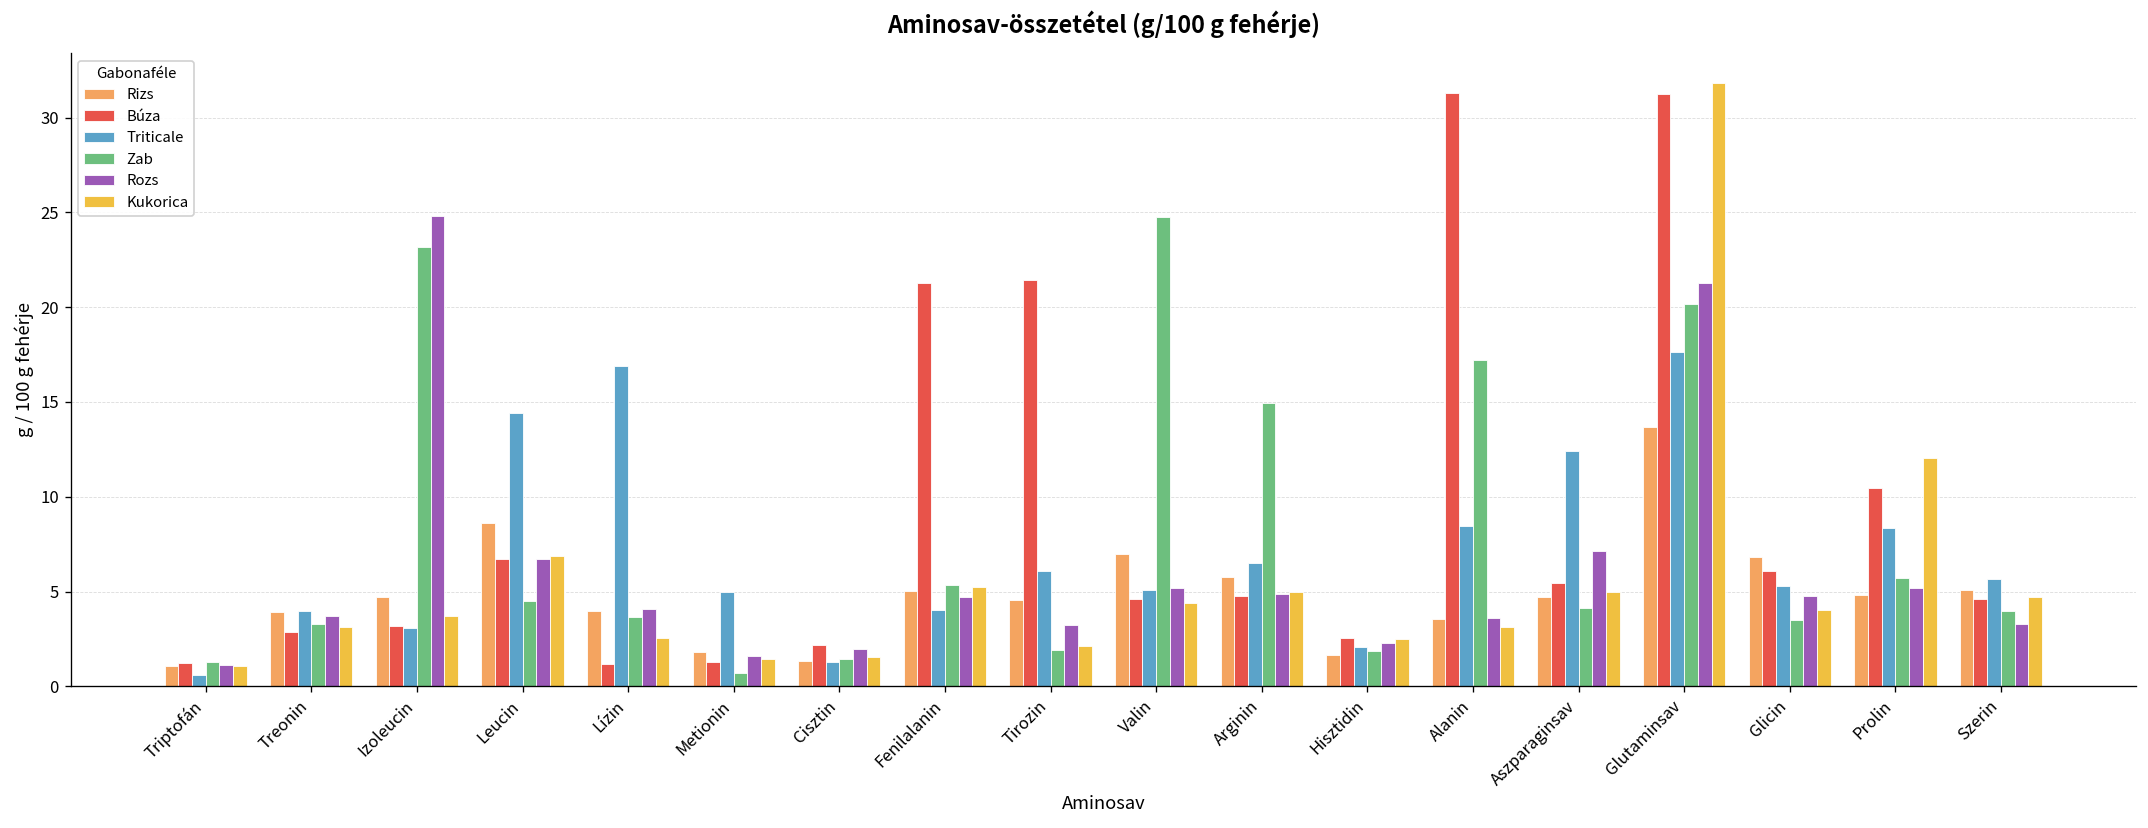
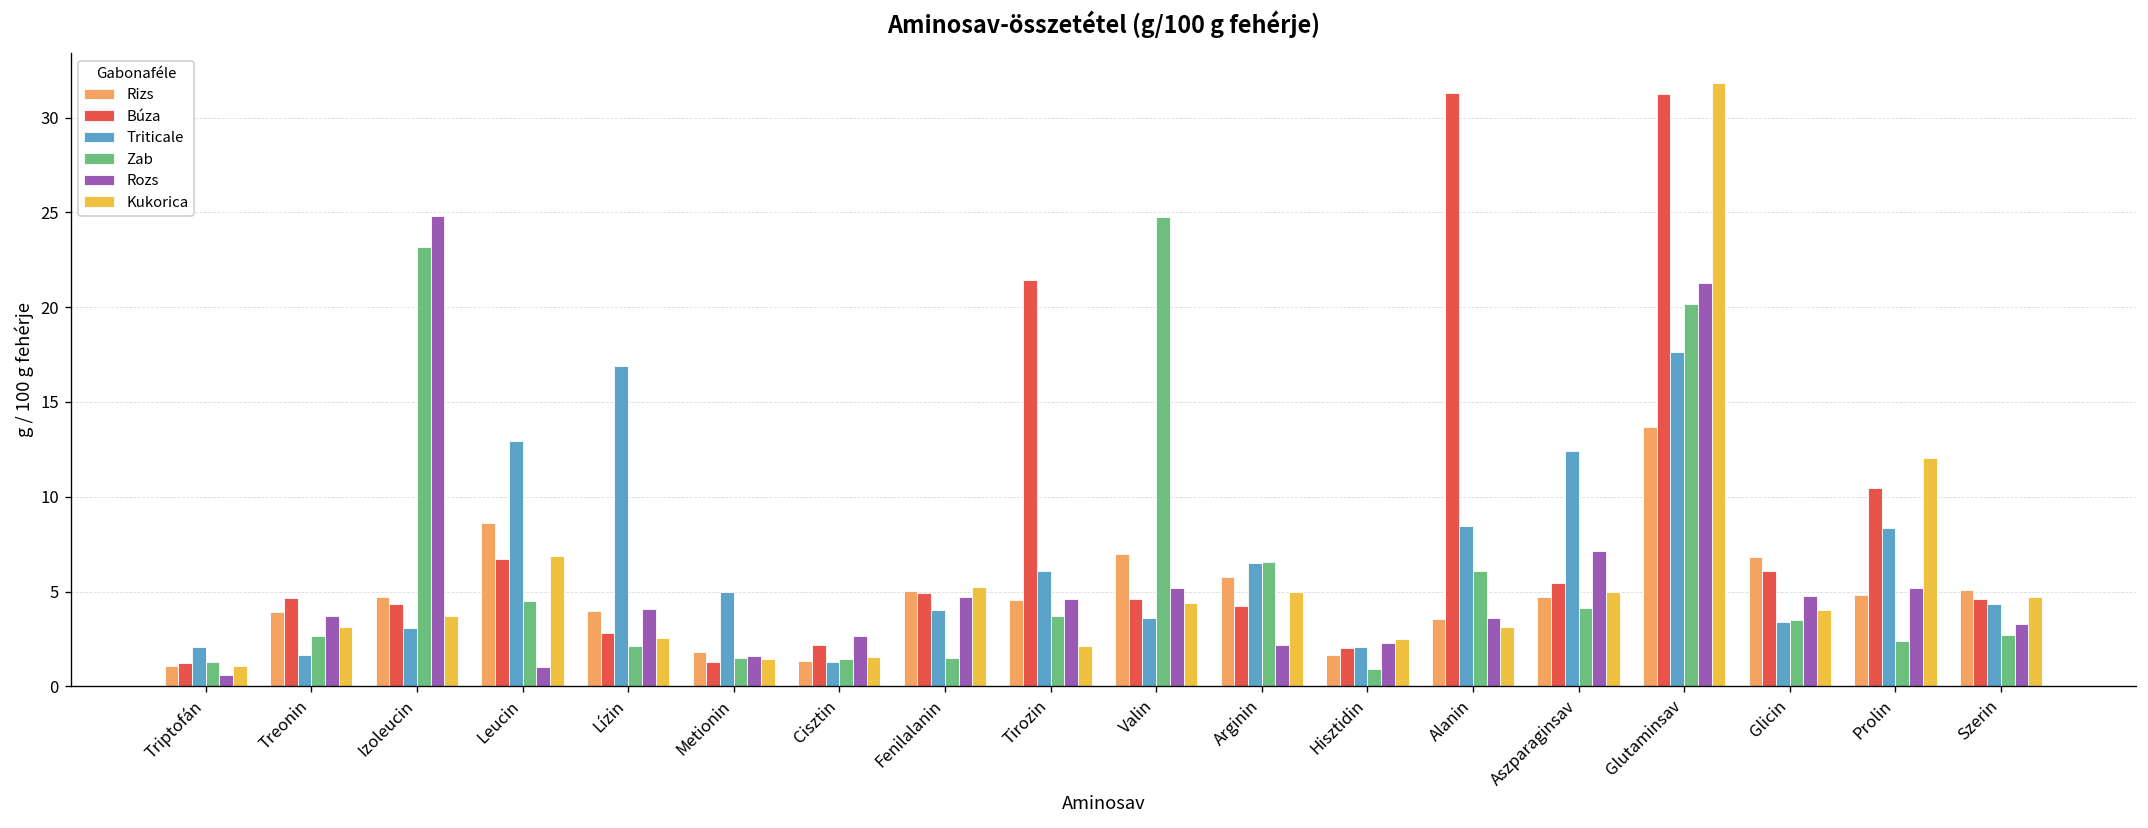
  {
    "Búza": {
      "Triptofán": 1.2,
-     "Treonin": 2.9,
-     "Izoleucin": 3.2,
+     "Treonin": 4.7,
+     "Izoleucin": 4.3,
      "Leucin": 6.7,
-     "Lízin": 1.2,
+     "Lízin": 2.8,
      "Metionin": 1.3,
      "Cisztin": 2.2,
-     "Fenilalanin": 21.3,
+     "Fenilalanin": 4.9,
      "Tirozin": 21.4,
      "Valin": 4.6,
-     "Arginin": 4.8,
-     "Hisztidin": 2.6,
+     "Arginin": 4.3,
+     "Hisztidin": 2.0,
      "Alanin": 31.3,
      "Aszparaginsav": 5.5,
      "Glutaminsav": 31.3,
      "Glicin": 6.1,
      "Prolin": 10.4,
      "Szerin": 4.6
    },
    "Triticale": {
-     "Triptofán": 0.6,
-     "Treonin": 4.0,
+     "Triptofán": 2.1,
+     "Treonin": 1.7,
      "Izoleucin": 3.1,
-     "Leucin": 14.4,
+     "Leucin": 13.0,
      "Lízin": 16.9,
      "Metionin": 5.0,
      "Cisztin": 1.3,
      "Fenilalanin": 4.0,
      "Tirozin": 6.1,
-     "Valin": 5.1,
+     "Valin": 3.6,
      "Arginin": 6.5,
      "Hisztidin": 2.1,
      "Alanin": 8.4,
      "Aszparaginsav": 12.4,
      "Glutaminsav": 17.7,
-     "Glicin": 5.3,
+     "Glicin": 3.4,
      "Prolin": 8.4,
-     "Szerin": 5.7
+     "Szerin": 4.4
    },
    "Zab": {
      "Triptofán": 1.3,
-     "Treonin": 3.3,
+     "Treonin": 2.7,
      "Izoleucin": 23.2,
      "Leucin": 4.5,
-     "Lízin": 3.7,
-     "Metionin": 0.7,
+     "Lízin": 2.2,
+     "Metionin": 1.5,
      "Cisztin": 1.4,
-     "Fenilalanin": 5.3,
-     "Tirozin": 1.9,
+     "Fenilalanin": 1.5,
+     "Tirozin": 3.7,
      "Valin": 24.8,
-     "Arginin": 15.0,
-     "Hisztidin": 1.8,
-     "Alanin": 17.2,
+     "Arginin": 6.6,
+     "Hisztidin": 0.9,
+     "Alanin": 6.1,
      "Aszparaginsav": 4.1,
      "Glutaminsav": 20.1,
      "Glicin": 3.5,
-     "Prolin": 5.7,
-     "Szerin": 4.0
+     "Prolin": 2.4,
+     "Szerin": 2.7
    },
    "Rozs": {
-     "Triptofán": 1.1,
+     "Triptofán": 0.6,
      "Treonin": 3.7,
      "Izoleucin": 24.8,
-     "Leucin": 6.7,
+     "Leucin": 1.0,
      "Lízin": 4.1,
      "Metionin": 1.6,
-     "Cisztin": 2.0,
+     "Cisztin": 2.7,
      "Fenilalanin": 4.7,
-     "Tirozin": 3.2,
+     "Tirozin": 4.6,
      "Valin": 5.2,
-     "Arginin": 4.9,
+     "Arginin": 2.2,
      "Hisztidin": 2.3,
      "Alanin": 3.6,
      "Aszparaginsav": 7.2,
      "Glutaminsav": 21.3,
      "Glicin": 4.8,
      "Prolin": 5.2,
      "Szerin": 3.3
    }
  }
